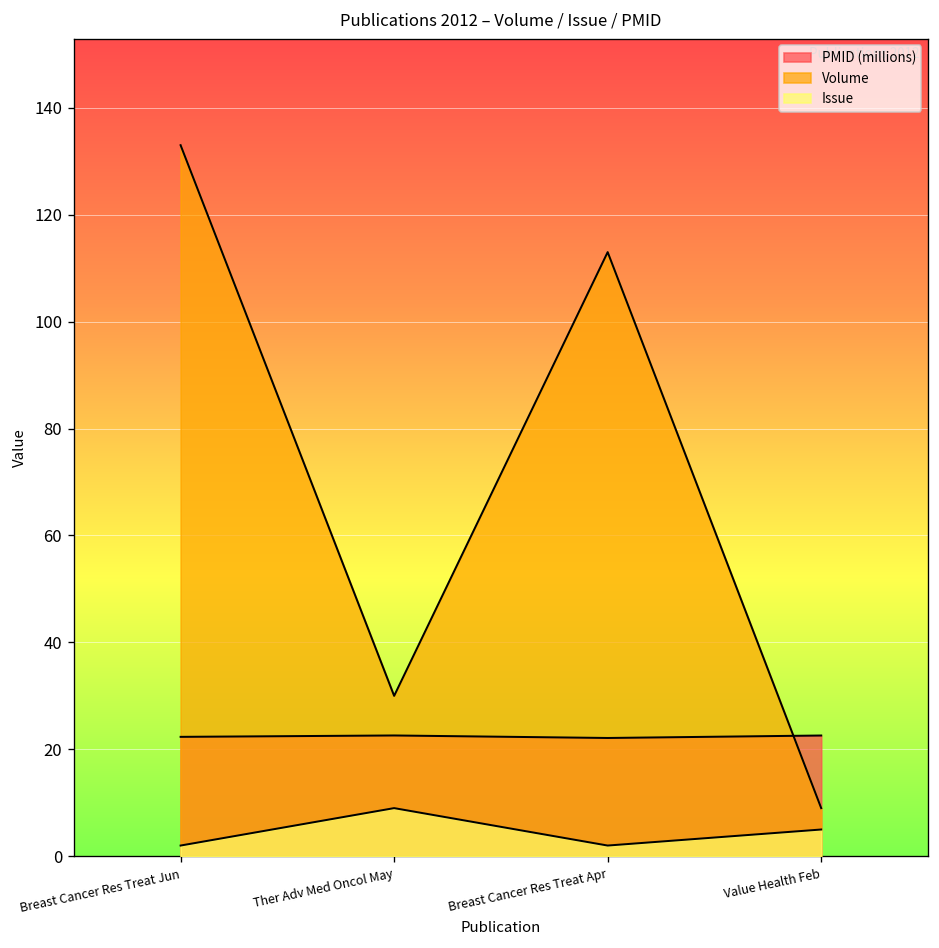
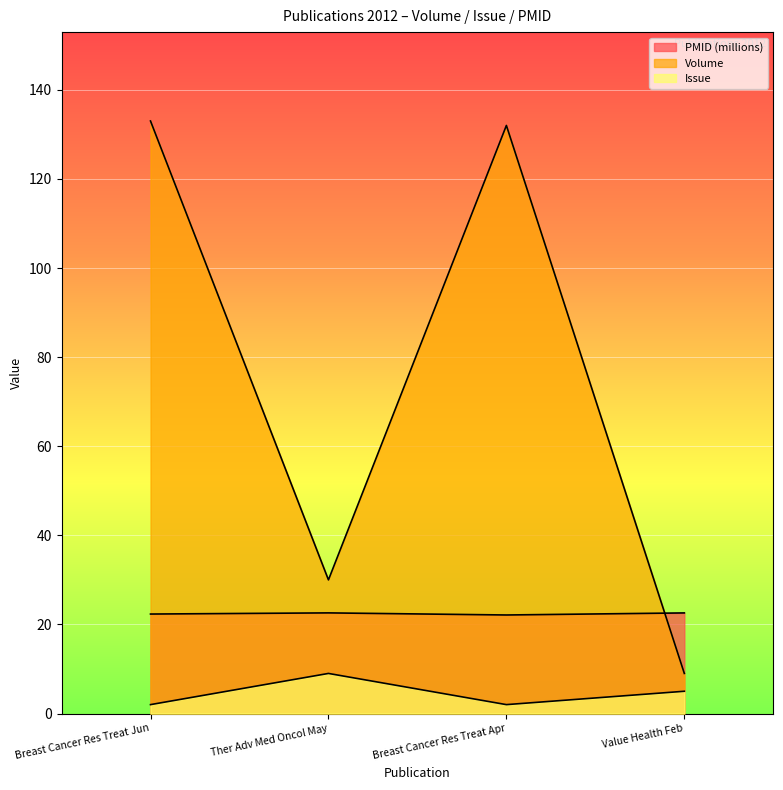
  {
    "PMID (millions)": {
      "Breast Cancer Res Treat Jun": 22,
      "Ther Adv Med Oncol May": 23,
      "Breast Cancer Res Treat Apr": 22,
      "Value Health Feb": 23
    },
    "Volume": {
      "Breast Cancer Res Treat Jun": 133,
      "Ther Adv Med Oncol May": 30,
-     "Breast Cancer Res Treat Apr": 113,
+     "Breast Cancer Res Treat Apr": 132,
      "Value Health Feb": 9
    },
    "Issue": {
      "Breast Cancer Res Treat Jun": 2,
      "Ther Adv Med Oncol May": 9,
      "Breast Cancer Res Treat Apr": 2,
      "Value Health Feb": 5
    }
  }
